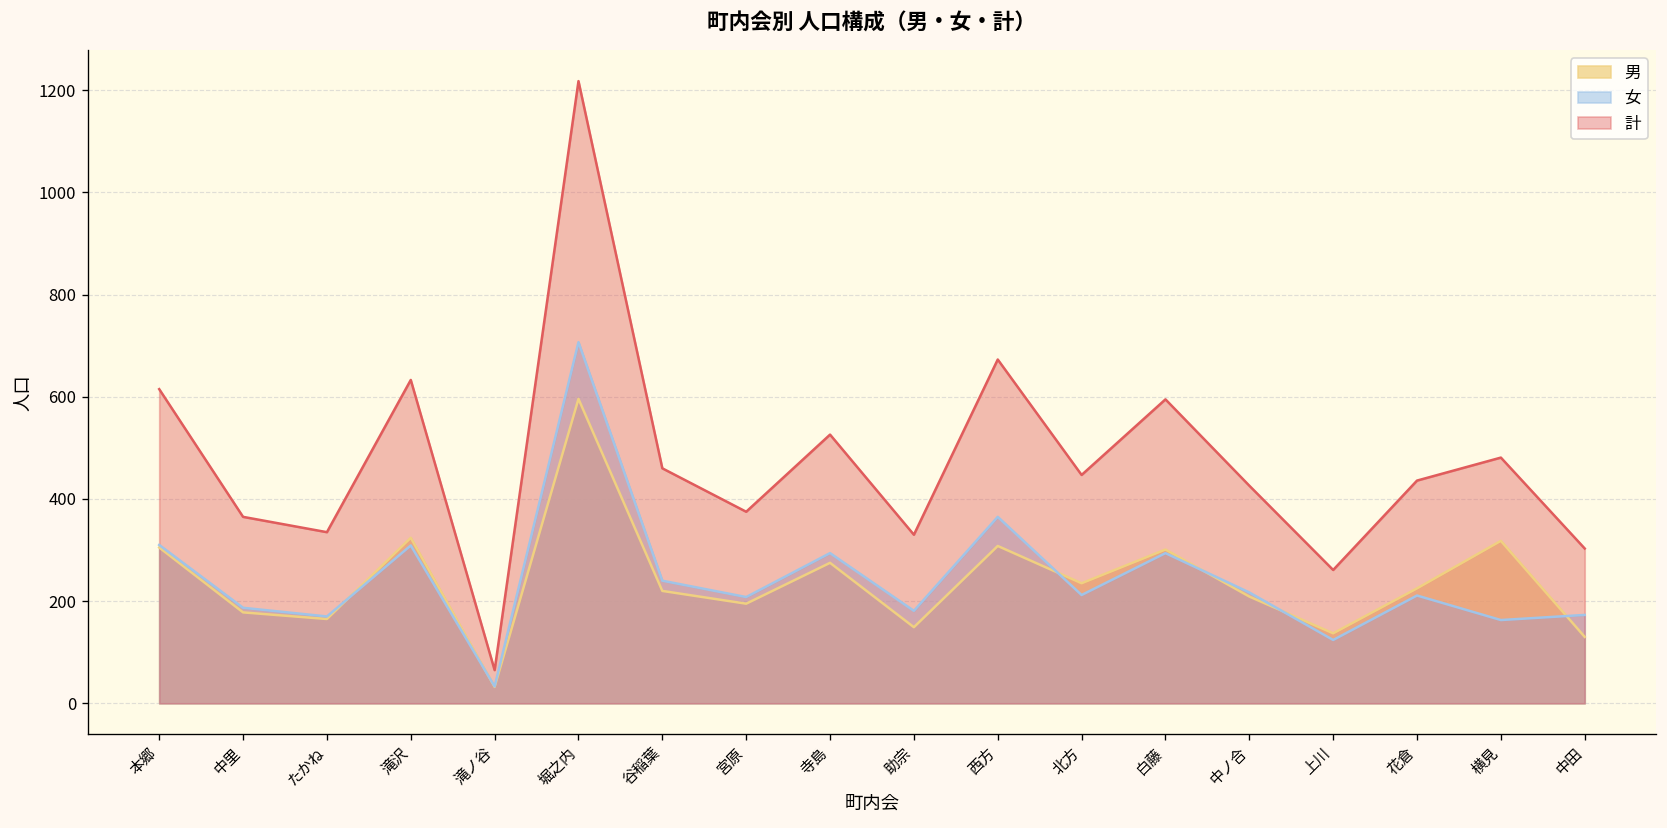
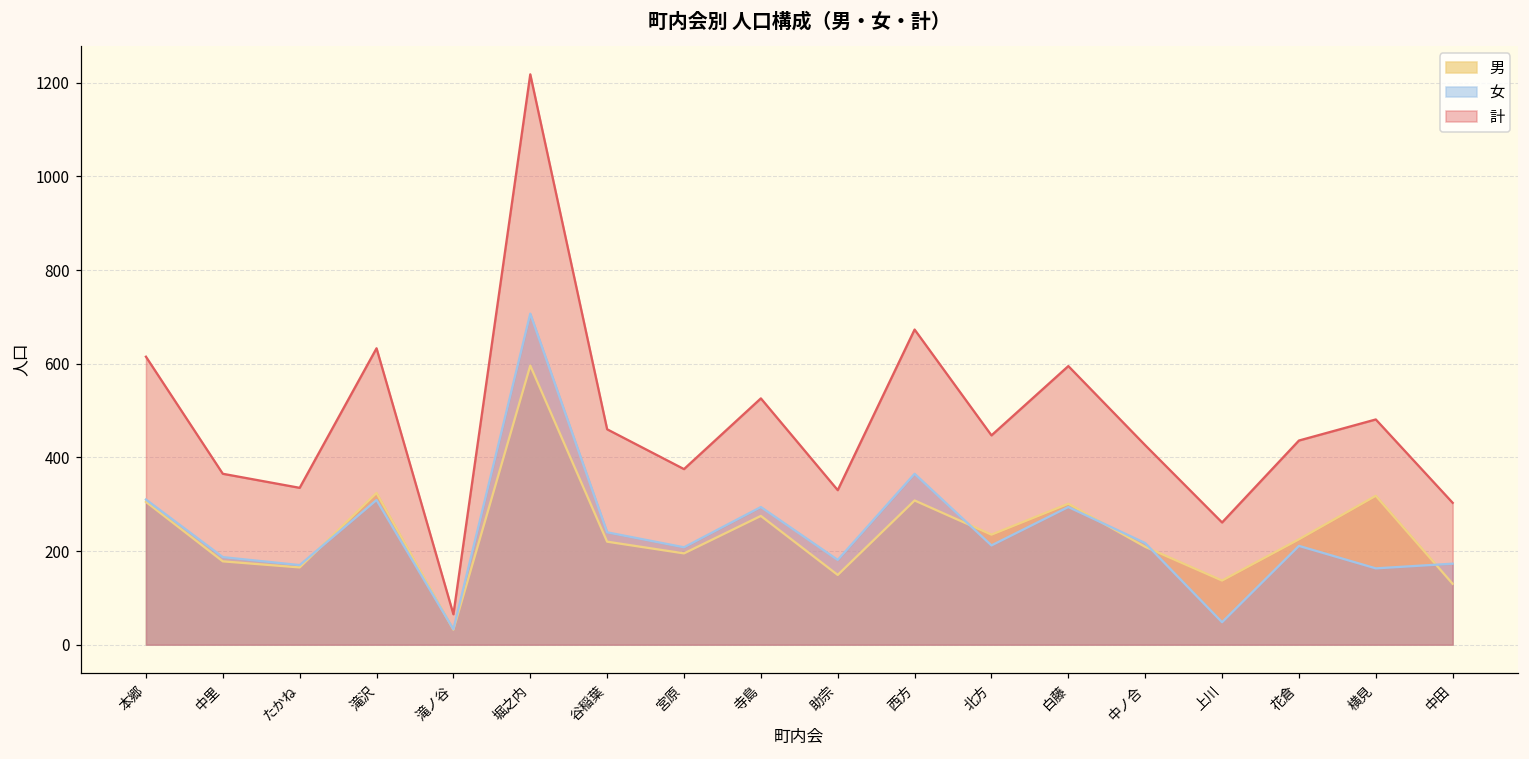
  {
    "女": {
      "中里": 190,
      "滝沢": 310,
      "堀之内": 710,
      "谷稲葉": 240,
      "宮原": 210,
      "寺島": 290,
      "助宗": 180,
      "西方": 370,
      "北方": 210,
      "白藤": 290,
      "中ノ合": 220,
-     "上川": 120,
+     "上川": 50,
      "花倉": 210,
      "横見": 160,
      "中田": 170
    }
  }
